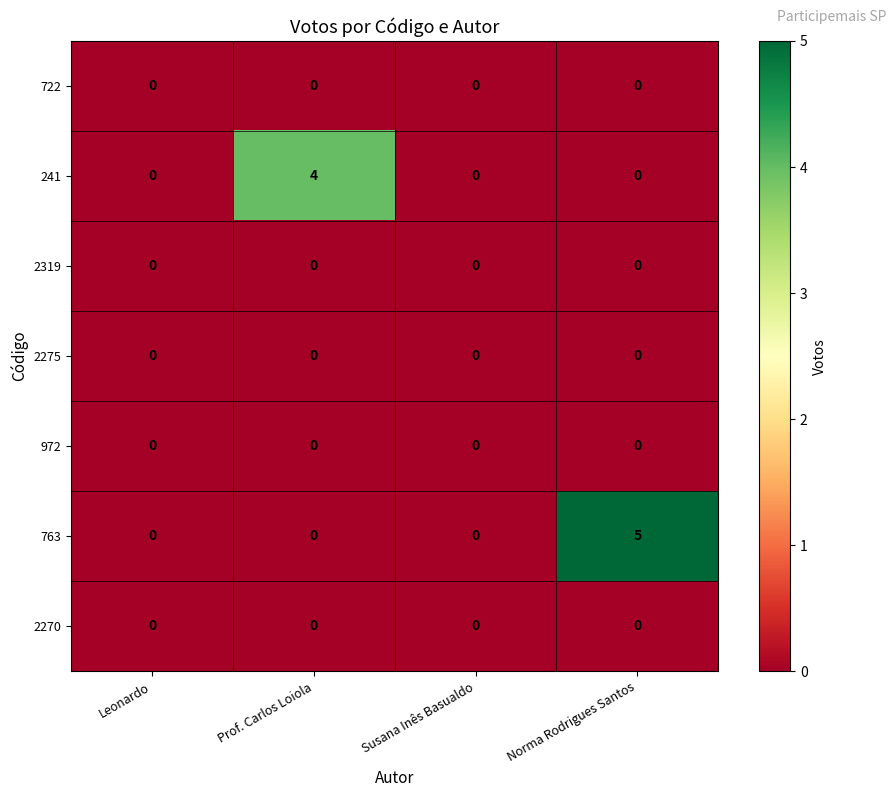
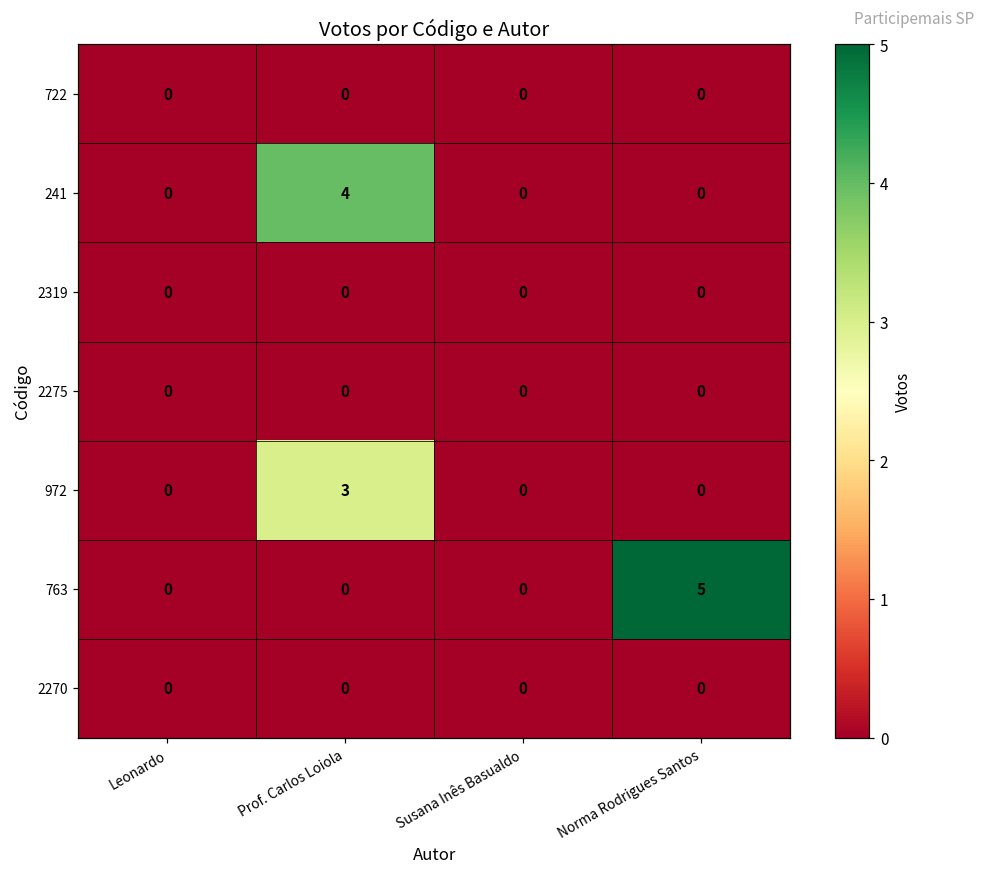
  {
    "722": {
      "Leonardo": 0,
      "Prof. Carlos Loiola": 0,
      "Susana Inês Basualdo": 0,
      "Norma Rodrigues Santos": 0
    },
    "241": {
      "Leonardo": 0,
      "Prof. Carlos Loiola": 4,
      "Susana Inês Basualdo": 0,
      "Norma Rodrigues Santos": 0
    },
    "2319": {
      "Leonardo": 0,
      "Prof. Carlos Loiola": 0,
      "Susana Inês Basualdo": 0,
      "Norma Rodrigues Santos": 0
    },
    "2275": {
      "Leonardo": 0,
      "Prof. Carlos Loiola": 0,
      "Susana Inês Basualdo": 0,
      "Norma Rodrigues Santos": 0
    },
    "972": {
      "Leonardo": 0,
-     "Prof. Carlos Loiola": 0,
+     "Prof. Carlos Loiola": 3,
      "Susana Inês Basualdo": 0,
      "Norma Rodrigues Santos": 0
    },
    "763": {
      "Leonardo": 0,
      "Prof. Carlos Loiola": 0,
      "Susana Inês Basualdo": 0,
      "Norma Rodrigues Santos": 5
    },
    "2270": {
      "Leonardo": 0,
      "Prof. Carlos Loiola": 0,
      "Susana Inês Basualdo": 0,
      "Norma Rodrigues Santos": 0
    }
  }
